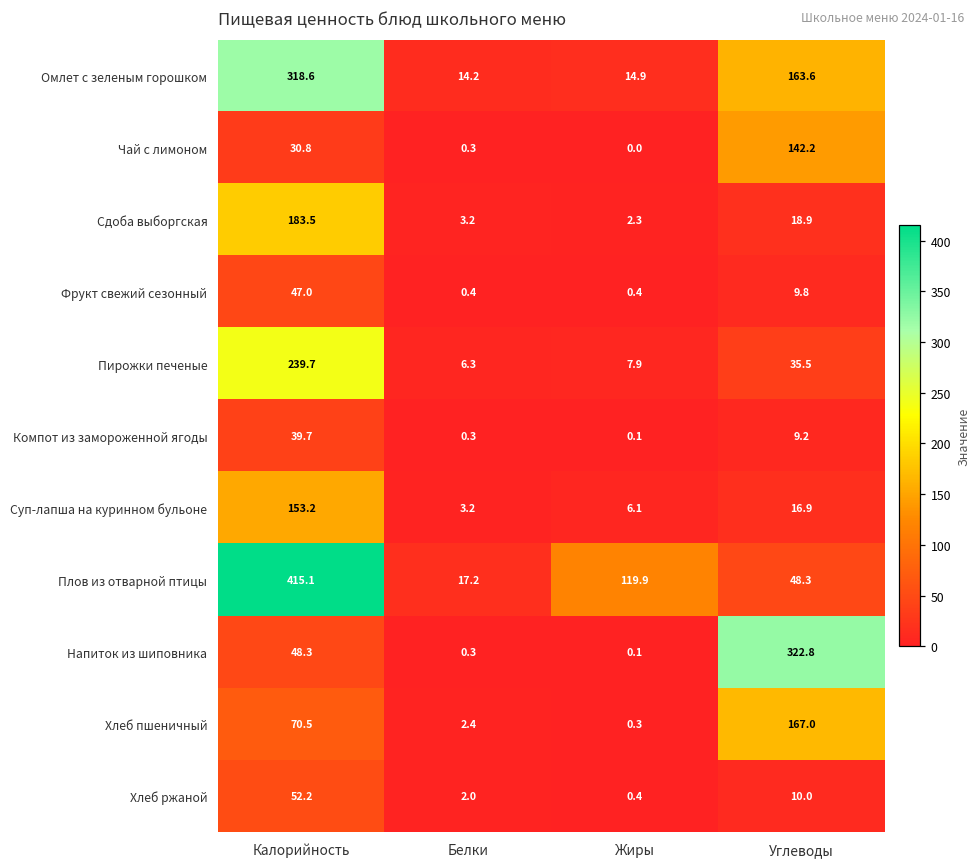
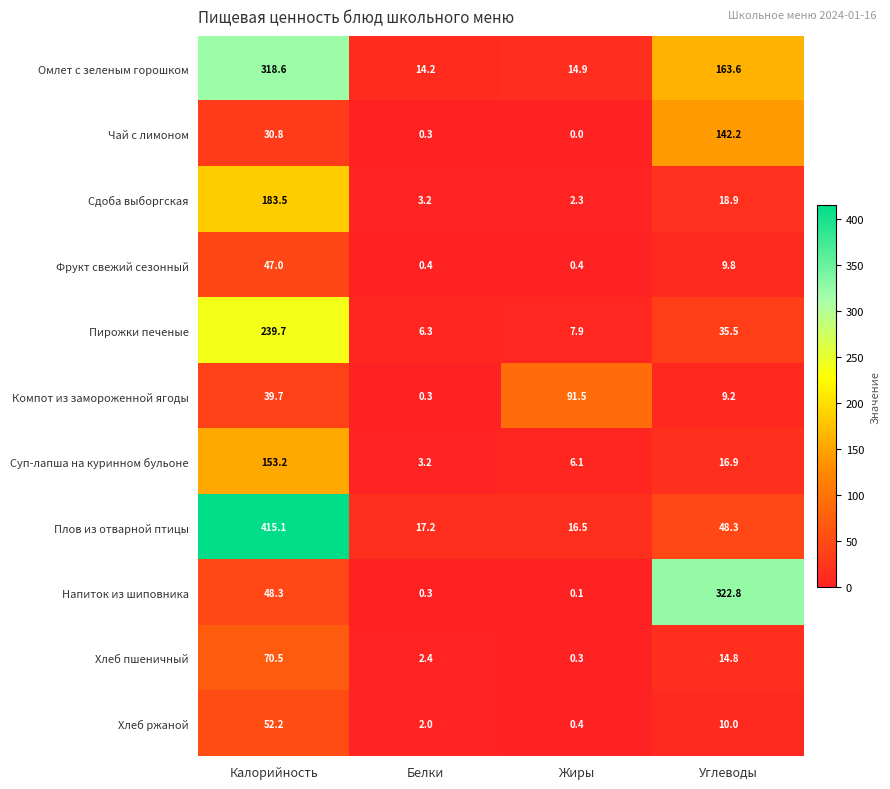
  {
    "Омлет с зеленым горошком": {
      "Калорийность": 318.6,
      "Белки": 14.2,
      "Жиры": 14.9,
      "Углеводы": 163.6
    },
    "Чай с лимоном": {
      "Калорийность": 30.8,
      "Белки": 0.3,
      "Жиры": 0.0,
      "Углеводы": 142.2
    },
    "Сдоба выборгская": {
      "Калорийность": 183.5,
      "Белки": 3.2,
      "Жиры": 2.3,
      "Углеводы": 18.9
    },
    "Фрукт свежий сезонный": {
      "Калорийность": 47.0,
      "Белки": 0.4,
      "Жиры": 0.4,
      "Углеводы": 9.8
    },
    "Пирожки печеные": {
      "Калорийность": 239.7,
      "Белки": 6.3,
      "Жиры": 7.9,
      "Углеводы": 35.5
    },
    "Компот из замороженной ягоды": {
      "Калорийность": 39.7,
      "Белки": 0.3,
-     "Жиры": 0.1,
+     "Жиры": 91.5,
      "Углеводы": 9.2
    },
    "Суп-лапша на куринном бульоне": {
      "Калорийность": 153.2,
      "Белки": 3.2,
      "Жиры": 6.1,
      "Углеводы": 16.9
    },
    "Плов из отварной птицы": {
      "Калорийность": 415.1,
      "Белки": 17.2,
-     "Жиры": 119.9,
+     "Жиры": 16.5,
      "Углеводы": 48.3
    },
    "Напиток из шиповника": {
      "Калорийность": 48.3,
      "Белки": 0.3,
      "Жиры": 0.1,
      "Углеводы": 322.8
    },
    "Хлеб пшеничный": {
      "Калорийность": 70.5,
      "Белки": 2.4,
      "Жиры": 0.3,
-     "Углеводы": 167.0
+     "Углеводы": 14.8
    },
    "Хлеб ржаной": {
      "Калорийность": 52.2,
      "Белки": 2.0,
      "Жиры": 0.4,
      "Углеводы": 10.0
    }
  }
